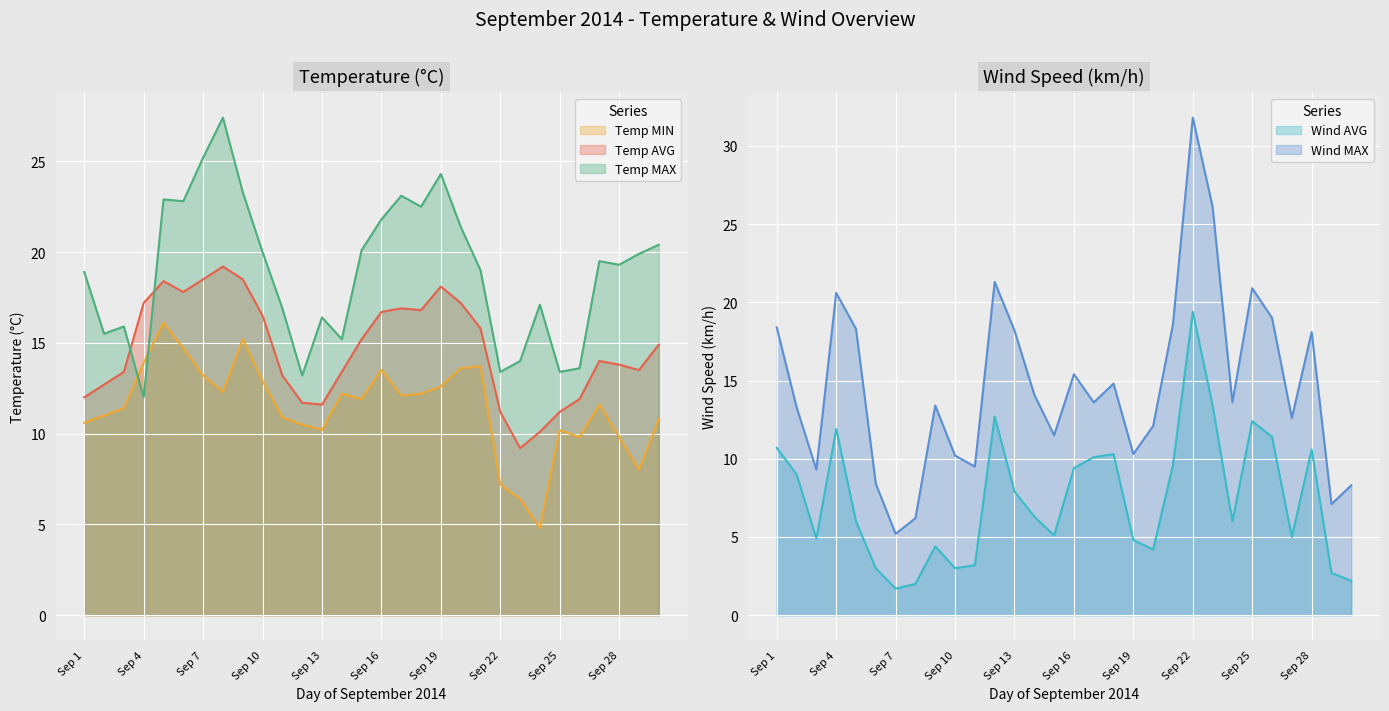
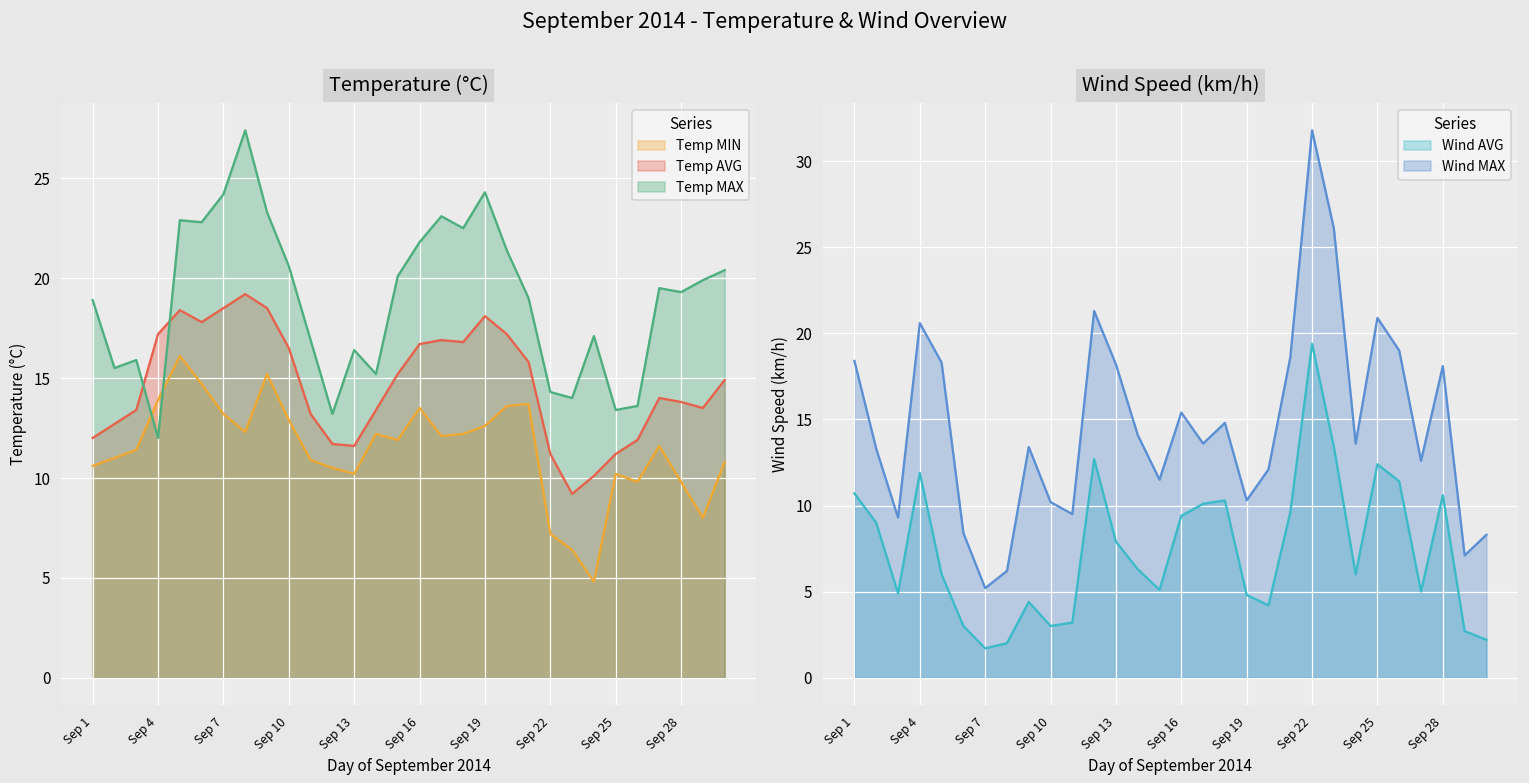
  {
    "Temperature (°C)": {
      "Temp MAX": {
        "Sep 1": 18.9,
        "Sep 4": 12.0,
-       "Sep 7": 25.2,
-       "Sep 10": 20.0,
+       "Sep 7": 24.2,
+       "Sep 10": 20.6,
        "Sep 13": 16.4,
        "Sep 16": 21.8,
        "Sep 19": 24.3,
-       "Sep 22": 13.4,
+       "Sep 22": 14.3,
        "Sep 25": 13.4,
        "Sep 28": 19.3
      }
    }
  }
